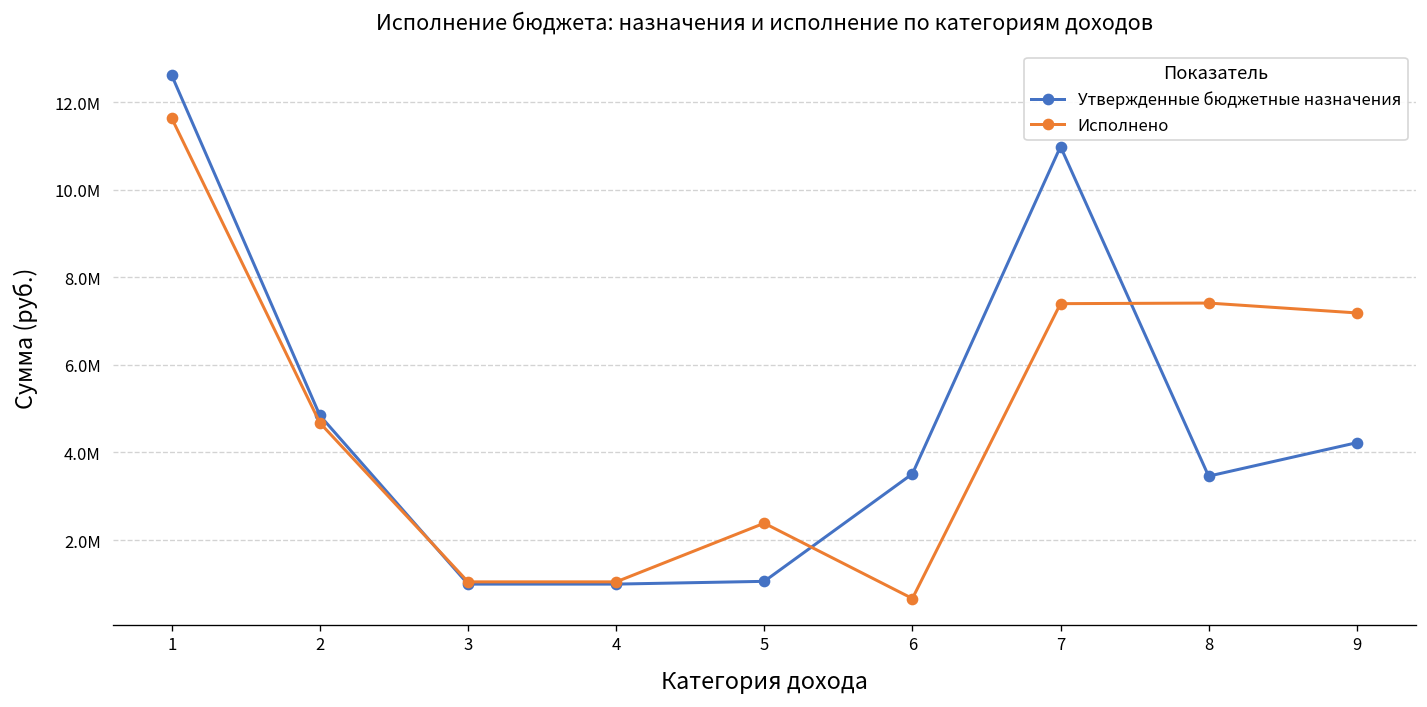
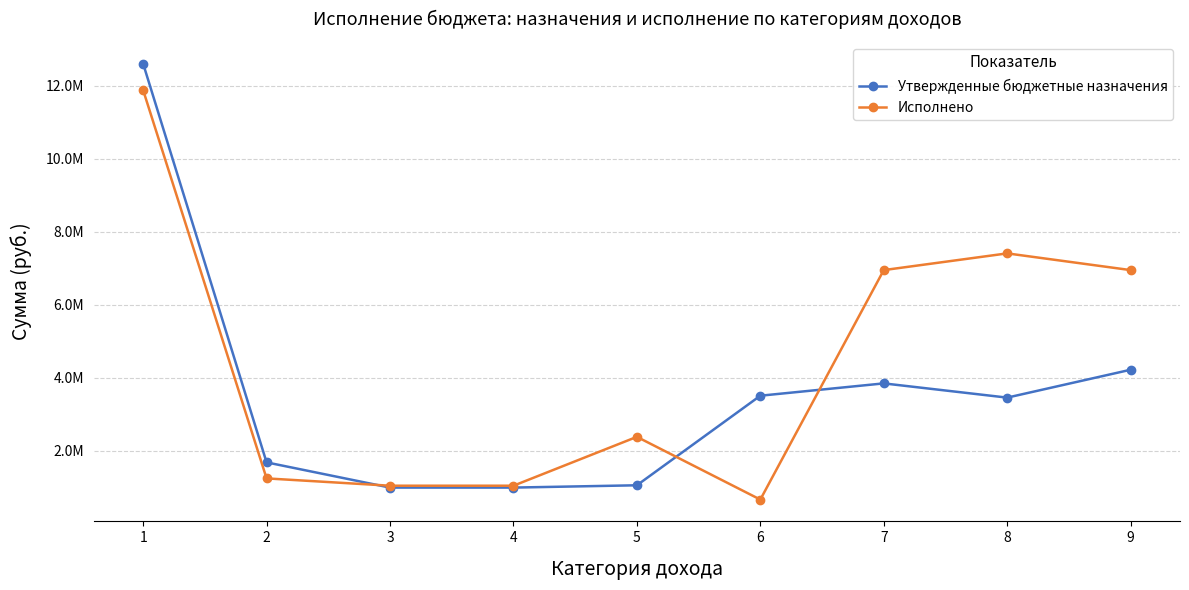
  {
    "Утвержденные бюджетные назначения": {
      "1": 12600000,
-     "2": 4800000,
+     "2": 1700000,
      "5": 1100000,
      "6": 3500000,
-     "7": 11000000,
+     "7": 3900000,
      "8": 3500000,
      "9": 4200000
    },
    "Исполнено": {
-     "1": 11600000,
-     "2": 4700000,
+     "1": 11900000,
+     "2": 1200000,
      "5": 2400000,
      "6": 700000,
-     "7": 7400000,
+     "7": 7000000,
      "8": 7400000,
-     "9": 7200000
+     "9": 7000000
    }
  }
